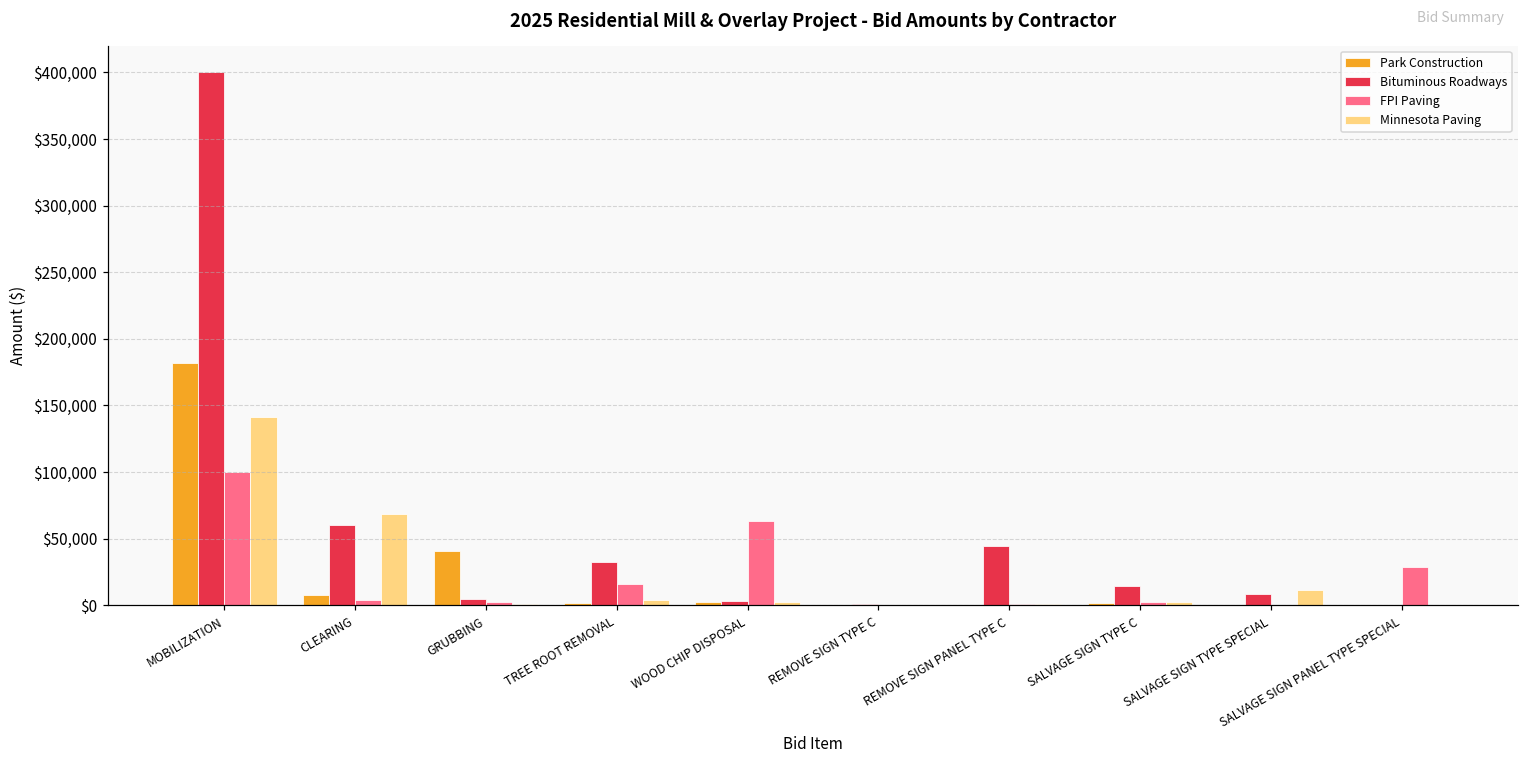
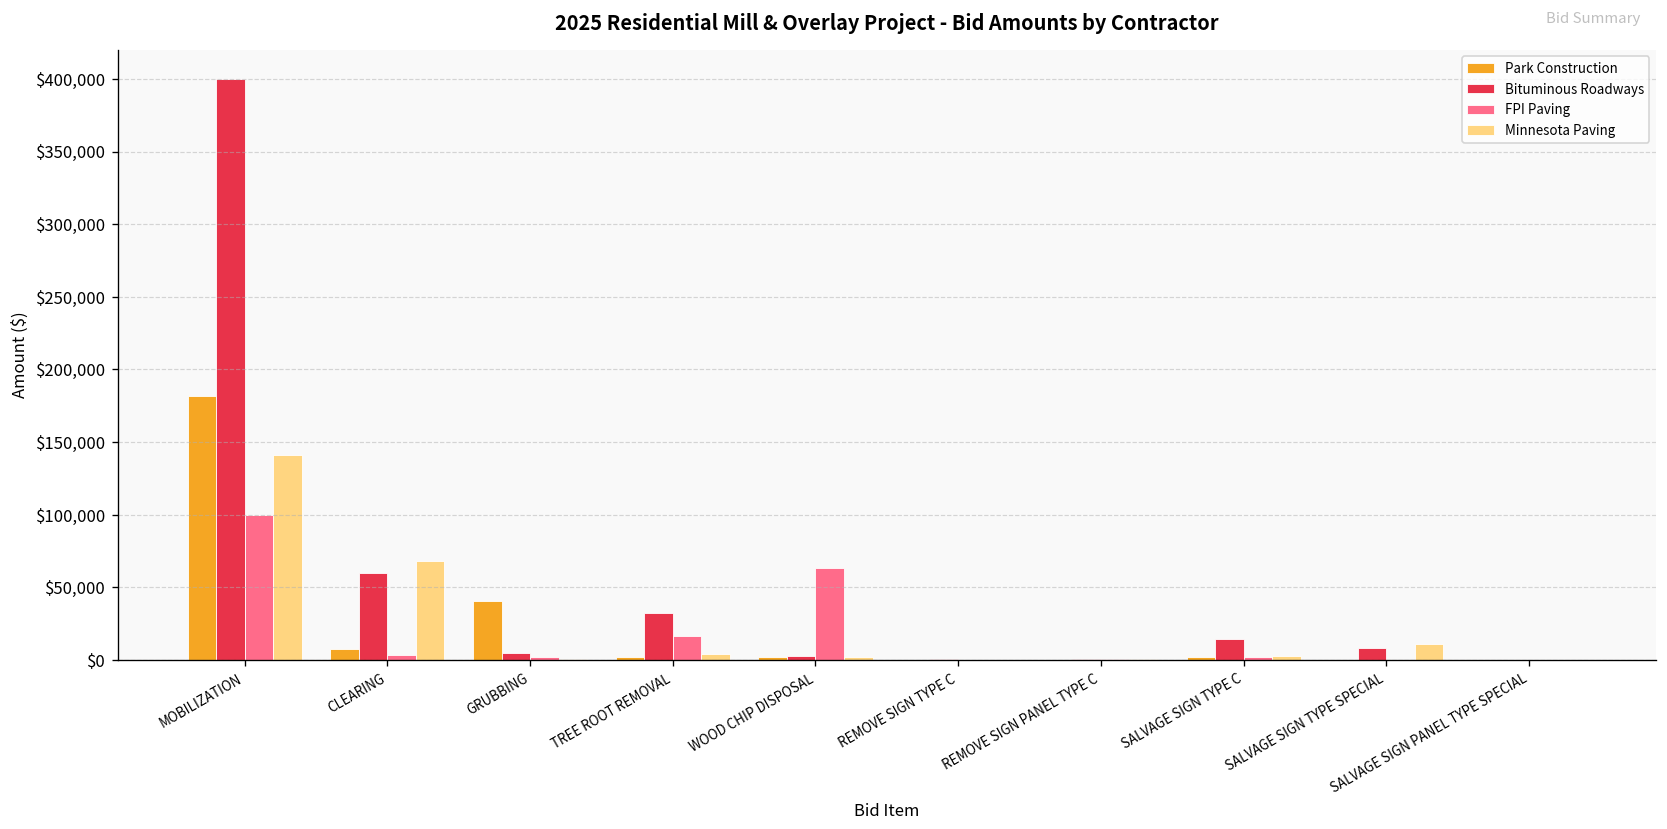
  {
    "Park Construction": {
      "MOBILIZATION": "$182,000",
      "CLEARING": "$7,000",
      "GRUBBING": "$40,000",
      "WOOD CHIP DISPOSAL": "$2,000"
    },
    "Bituminous Roadways": {
      "MOBILIZATION": "$400,000",
      "CLEARING": "$60,000",
      "GRUBBING": "$5,000",
      "TREE ROOT REMOVAL": "$32,000",
      "WOOD CHIP DISPOSAL": "$3,000",
-     "REMOVE SIGN PANEL TYPE C": "$44,000",
+     "REMOVE SIGN PANEL TYPE C": "$1,000",
      "SALVAGE SIGN TYPE C": "$15,000",
      "SALVAGE SIGN TYPE SPECIAL": "$8,000"
    },
    "FPI Paving": {
      "MOBILIZATION": "$100,000",
      "CLEARING": "$4,000",
      "GRUBBING": "$2,000",
      "TREE ROOT REMOVAL": "$16,000",
      "WOOD CHIP DISPOSAL": "$63,000",
      "SALVAGE SIGN TYPE C": "$2,000",
-     "SALVAGE SIGN PANEL TYPE SPECIAL": "$28,000"
+     "SALVAGE SIGN PANEL TYPE SPECIAL": "$0"
    },
    "Minnesota Paving": {
      "MOBILIZATION": "$141,000",
      "CLEARING": "$68,000",
      "TREE ROOT REMOVAL": "$4,000",
      "SALVAGE SIGN TYPE C": "$3,000",
      "SALVAGE SIGN TYPE SPECIAL": "$11,000"
    }
  }
